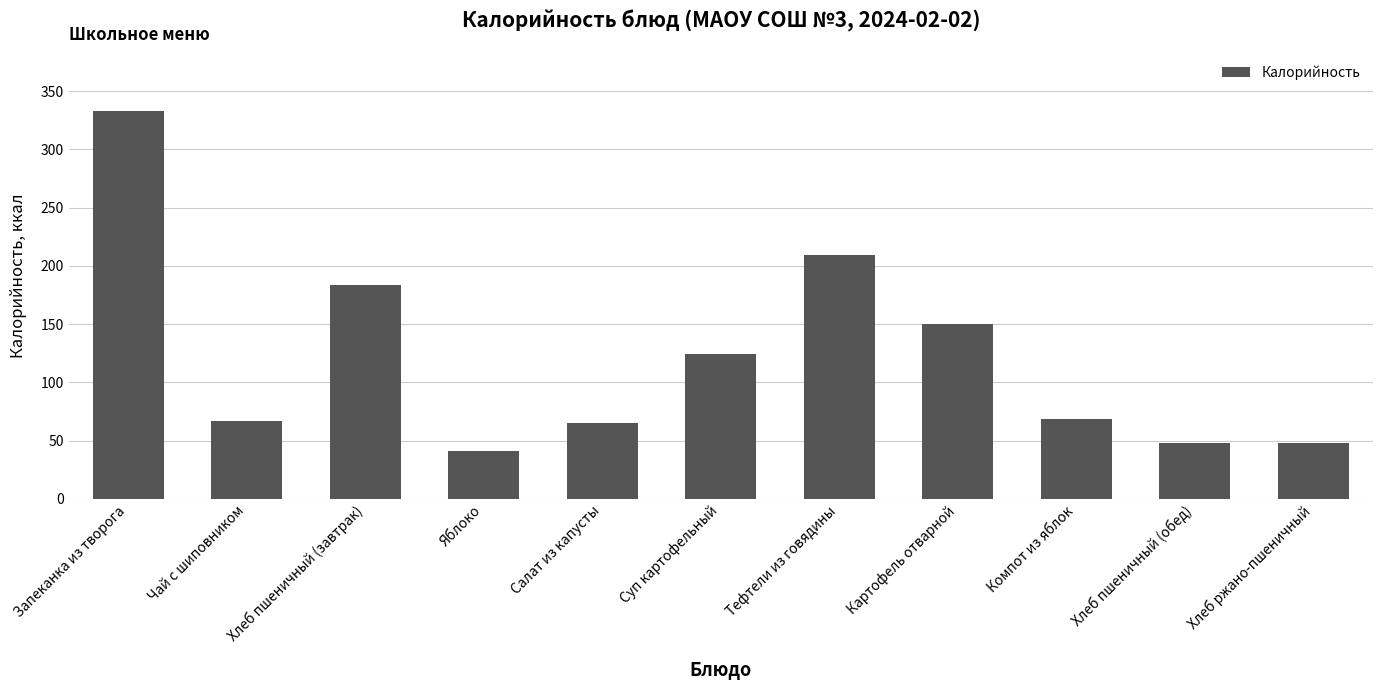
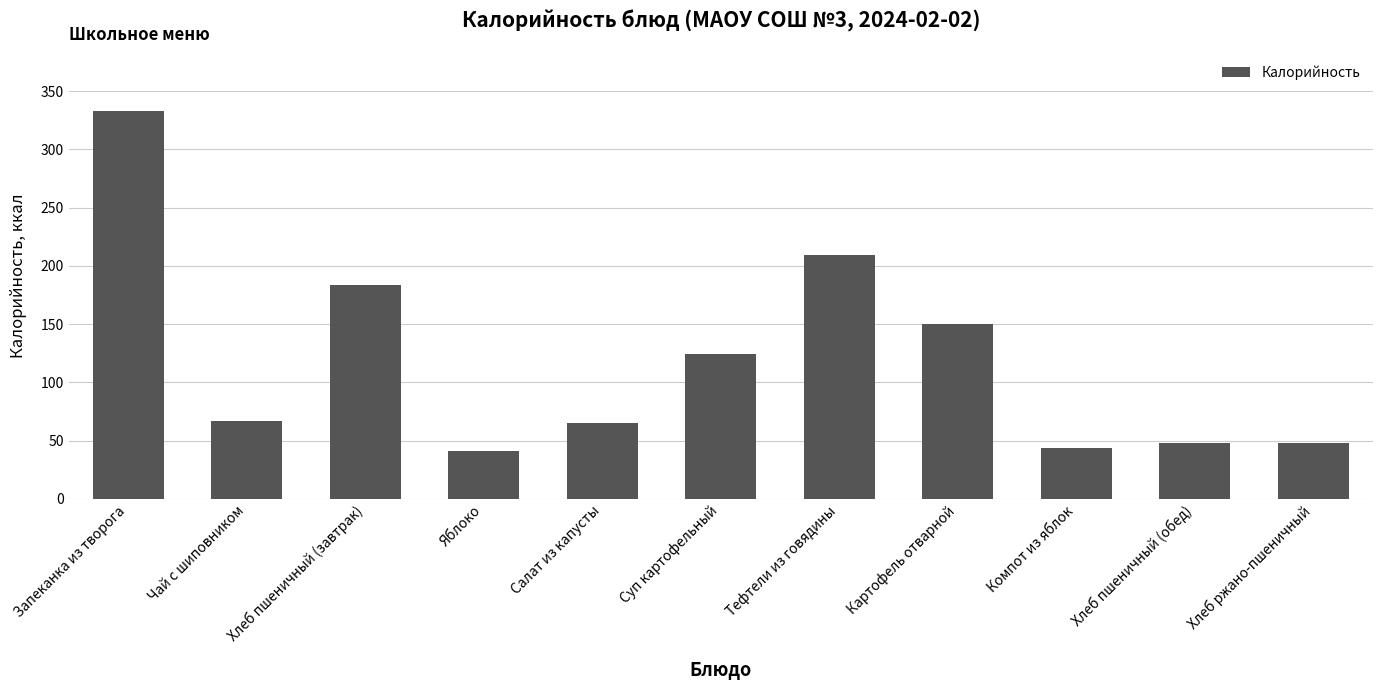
  {
    "Запеканка из творога": 333,
    "Чай с шиповником": 67,
    "Хлеб пшеничный (завтрак)": 184,
    "Яблоко": 41,
    "Салат из капусты": 65,
    "Суп картофельный": 124,
    "Тефтели из говядины": 209,
    "Картофель отварной": 150,
-   "Компот из яблок": 69,
+   "Компот из яблок": 44,
    "Хлеб пшеничный (обед)": 48,
    "Хлеб ржано-пшеничный": 48
  }
